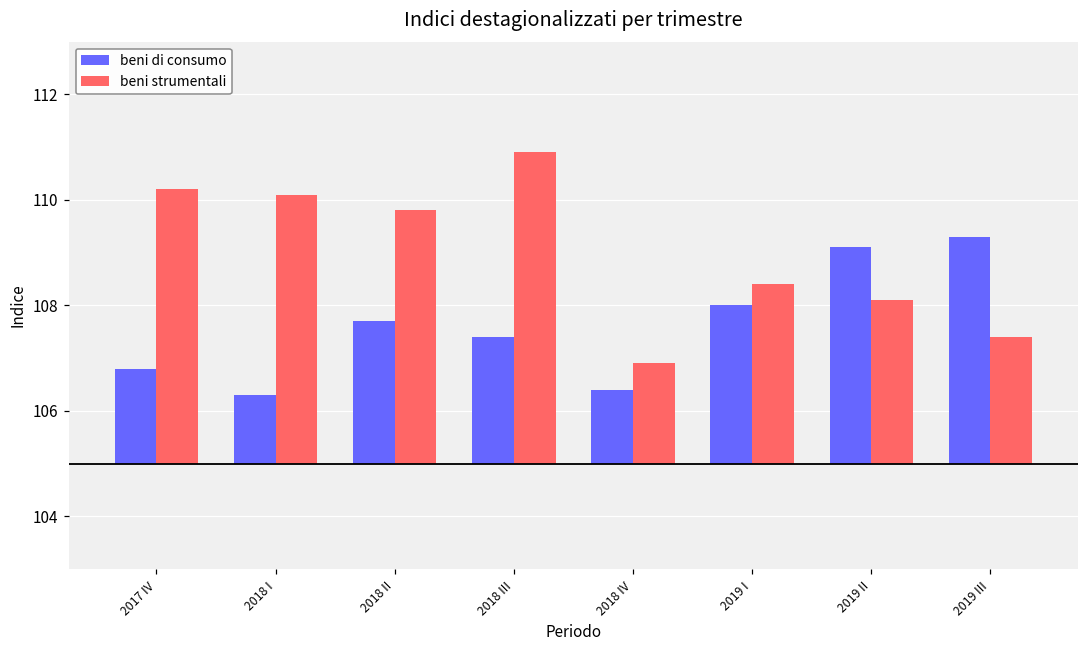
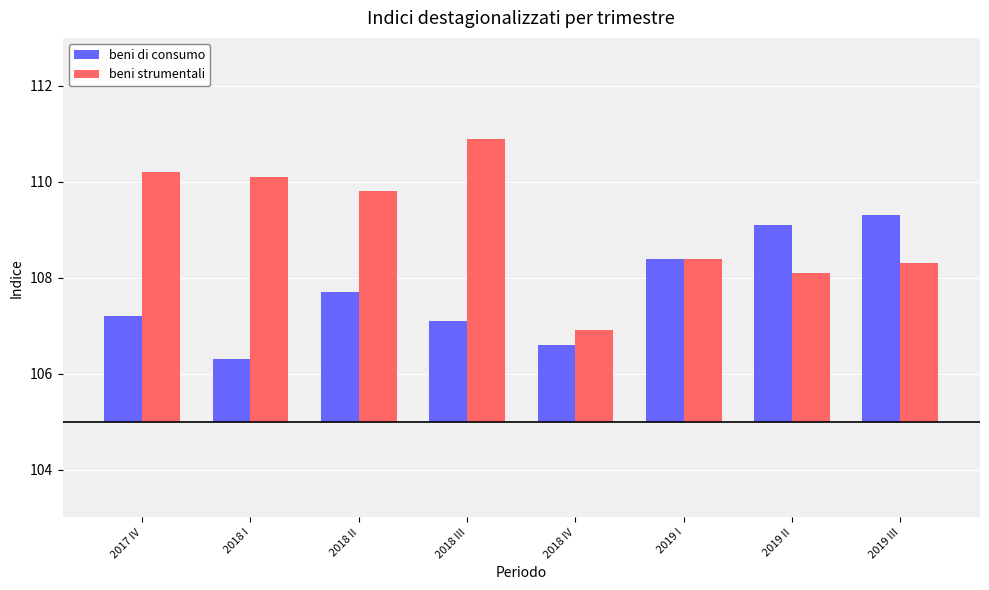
  {
    "beni di consumo": {
-     "2017 IV": 106.8,
+     "2017 IV": 107.2,
      "2018 I": 106.3,
      "2018 II": 107.7,
-     "2018 III": 107.4,
-     "2018 IV": 106.4,
-     "2019 I": 108.0,
+     "2018 III": 107.1,
+     "2018 IV": 106.6,
+     "2019 I": 108.4,
      "2019 II": 109.1,
      "2019 III": 109.3
    },
    "beni strumentali": {
      "2017 IV": 110.2,
      "2018 I": 110.1,
      "2018 II": 109.8,
      "2018 III": 110.9,
      "2018 IV": 106.9,
      "2019 I": 108.4,
      "2019 II": 108.1,
-     "2019 III": 107.4
+     "2019 III": 108.3
    }
  }
